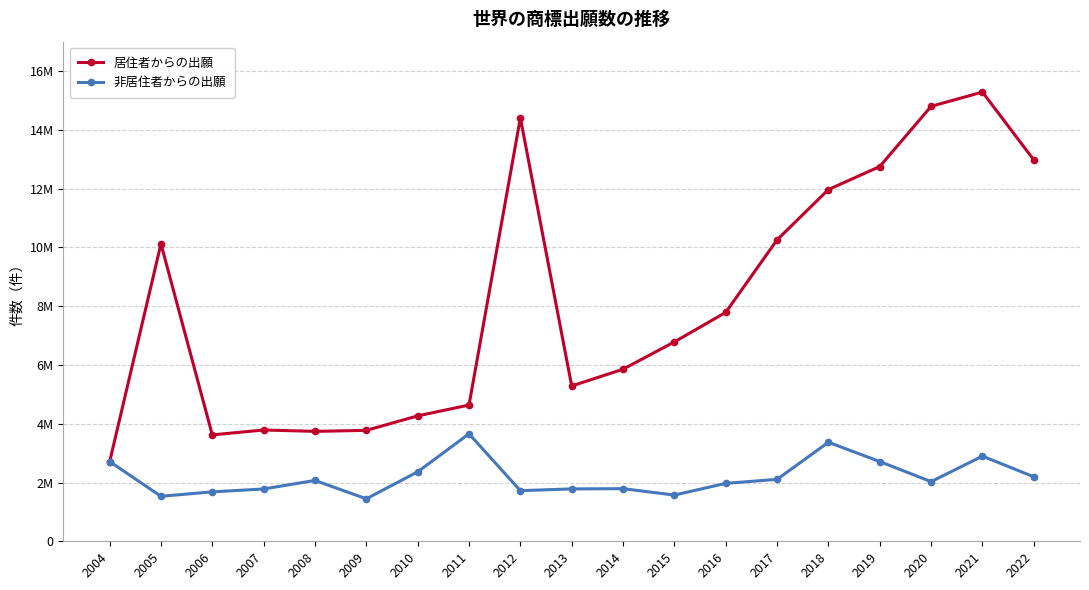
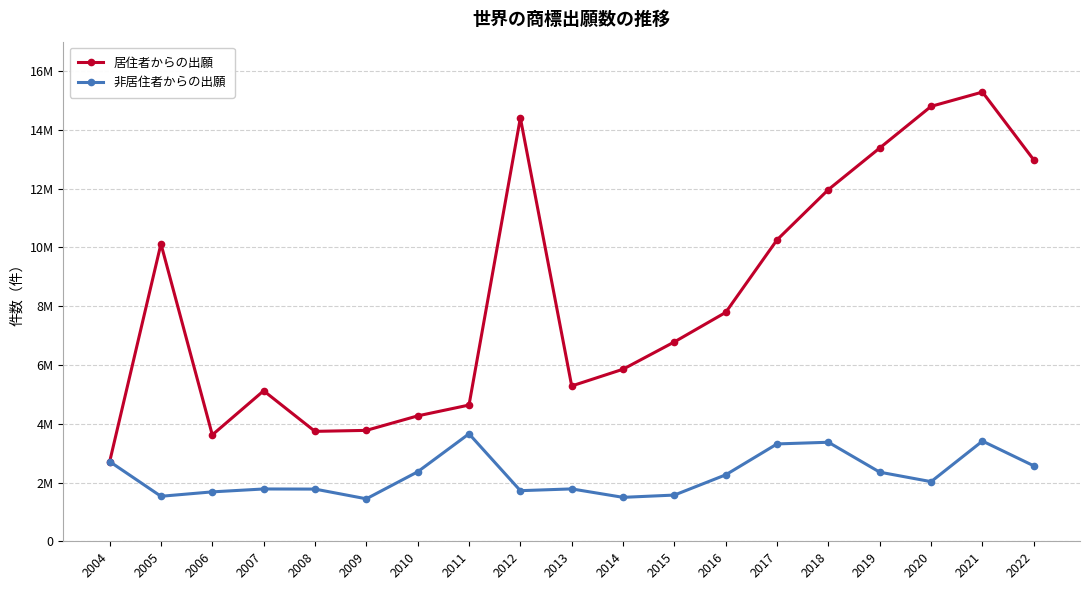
  {
    "居住者からの出願": {
      "2005": 10100000,
      "2006": 3600000,
-     "2007": 3800000,
+     "2007": 5100000,
      "2008": 3700000,
      "2009": 3800000,
      "2010": 4300000,
      "2011": 4600000,
      "2012": 14400000,
      "2013": 5300000,
      "2014": 5900000,
      "2015": 6800000,
      "2016": 7800000,
      "2017": 10300000,
      "2018": 12000000,
-     "2019": 12800000,
+     "2019": 13400000,
      "2020": 14800000,
      "2021": 15300000,
      "2022": 13000000
    },
    "非居住者からの出願": {
      "2005": 1500000,
      "2006": 1700000,
      "2007": 1800000,
-     "2008": 2100000,
+     "2008": 1800000,
      "2009": 1400000,
      "2010": 2400000,
      "2011": 3700000,
      "2012": 1700000,
      "2013": 1800000,
-     "2014": 1800000,
+     "2014": 1500000,
      "2015": 1600000,
-     "2016": 2000000,
-     "2017": 2100000,
+     "2016": 2300000,
+     "2017": 3300000,
      "2018": 3400000,
-     "2019": 2700000,
+     "2019": 2400000,
      "2020": 2000000,
-     "2021": 2900000,
-     "2022": 2200000
+     "2021": 3400000,
+     "2022": 2600000
    }
  }
